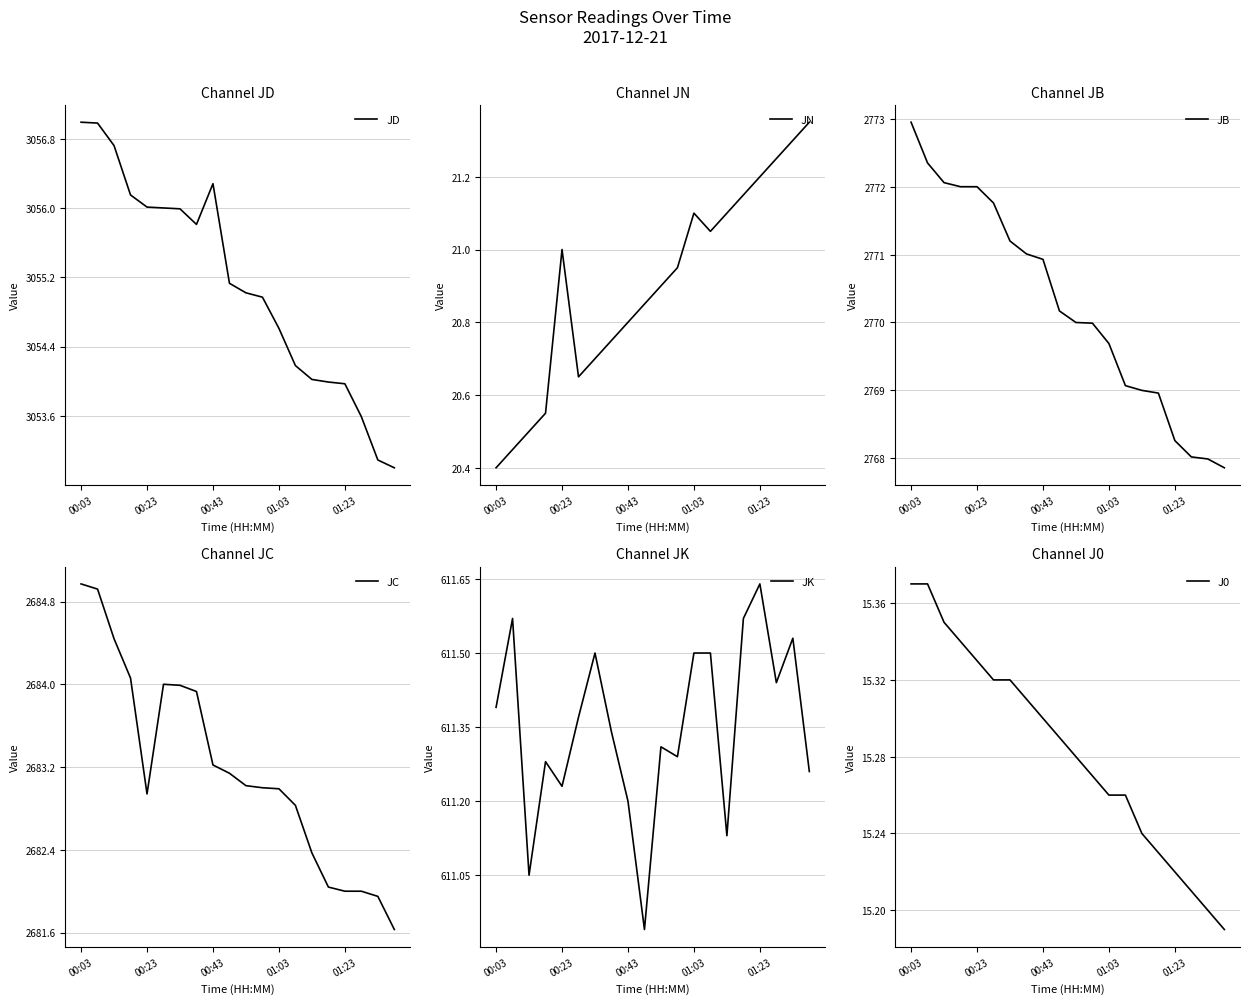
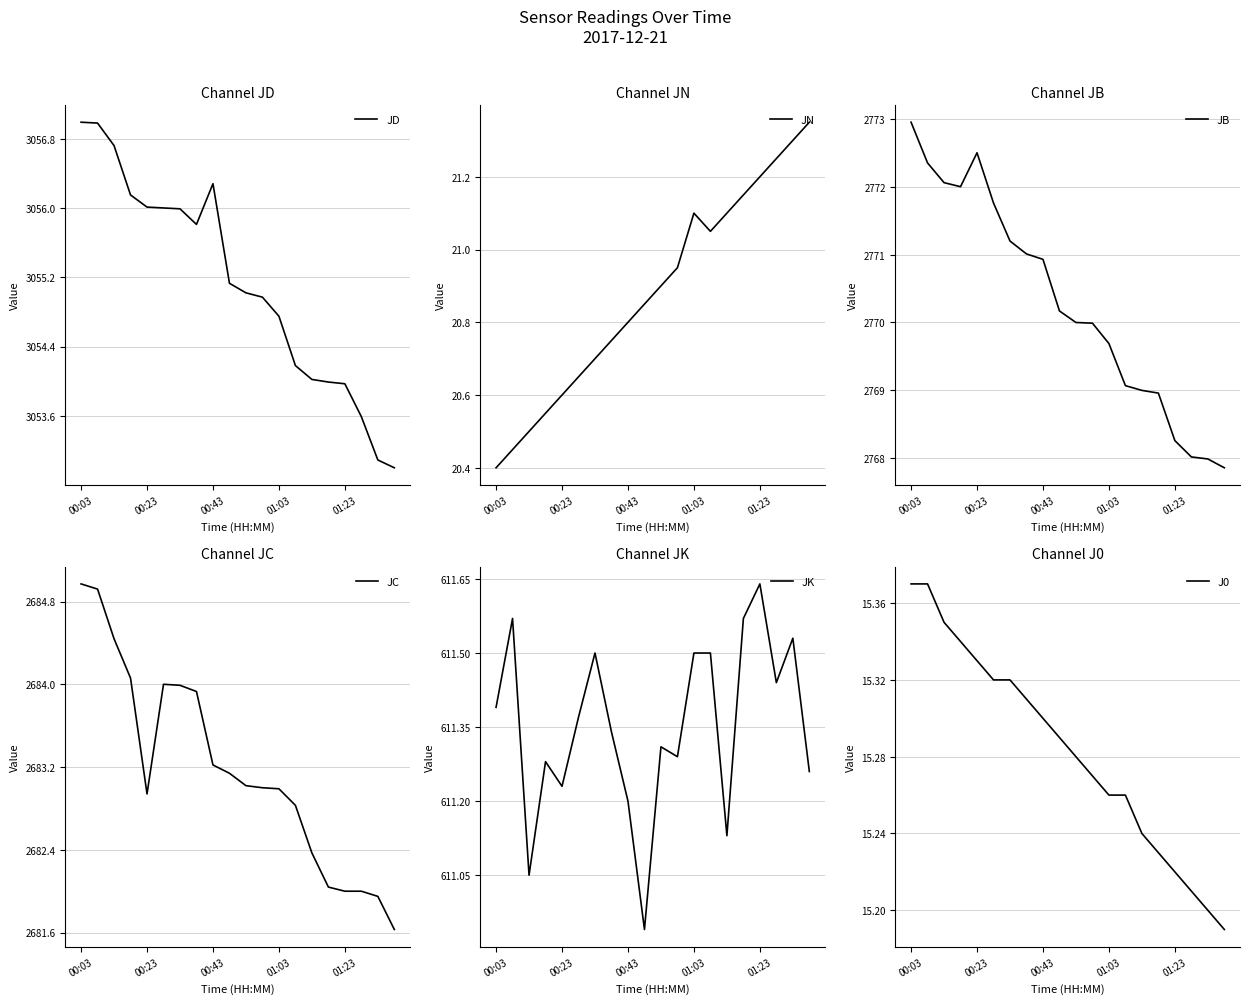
  {
    "Channel JD": {
      "00:03": 3057.0,
      "00:23": 3056.0,
      "00:43": 3056.3,
-     "01:03": 3054.6,
+     "01:03": 3054.8,
      "01:23": 3054.0
    },
    "Channel JN": {
      "00:03": 20.4,
-     "00:23": 21.0,
+     "00:23": 20.6,
      "00:43": 20.8,
      "01:03": 21.1,
      "01:23": 21.2
    },
    "Channel JB": {
      "00:03": 2773.0,
-     "00:23": 2772.0,
+     "00:23": 2772.5,
      "00:43": 2770.9,
      "01:03": 2769.7,
      "01:23": 2768.3
    },
    "Channel JC": {
      "00:03": 2684.97,
      "00:23": 2682.94,
      "00:43": 2683.22,
      "01:03": 2682.99,
      "01:23": 2682.00
    },
    "Channel JK": {
      "00:03": 611.39,
      "00:23": 611.23,
      "00:43": 611.20,
      "01:03": 611.50,
      "01:23": 611.64
    },
    "Channel J0": {
      "00:03": 15.370,
      "00:23": 15.330,
      "00:43": 15.300,
      "01:03": 15.260,
      "01:23": 15.220
    }
  }
